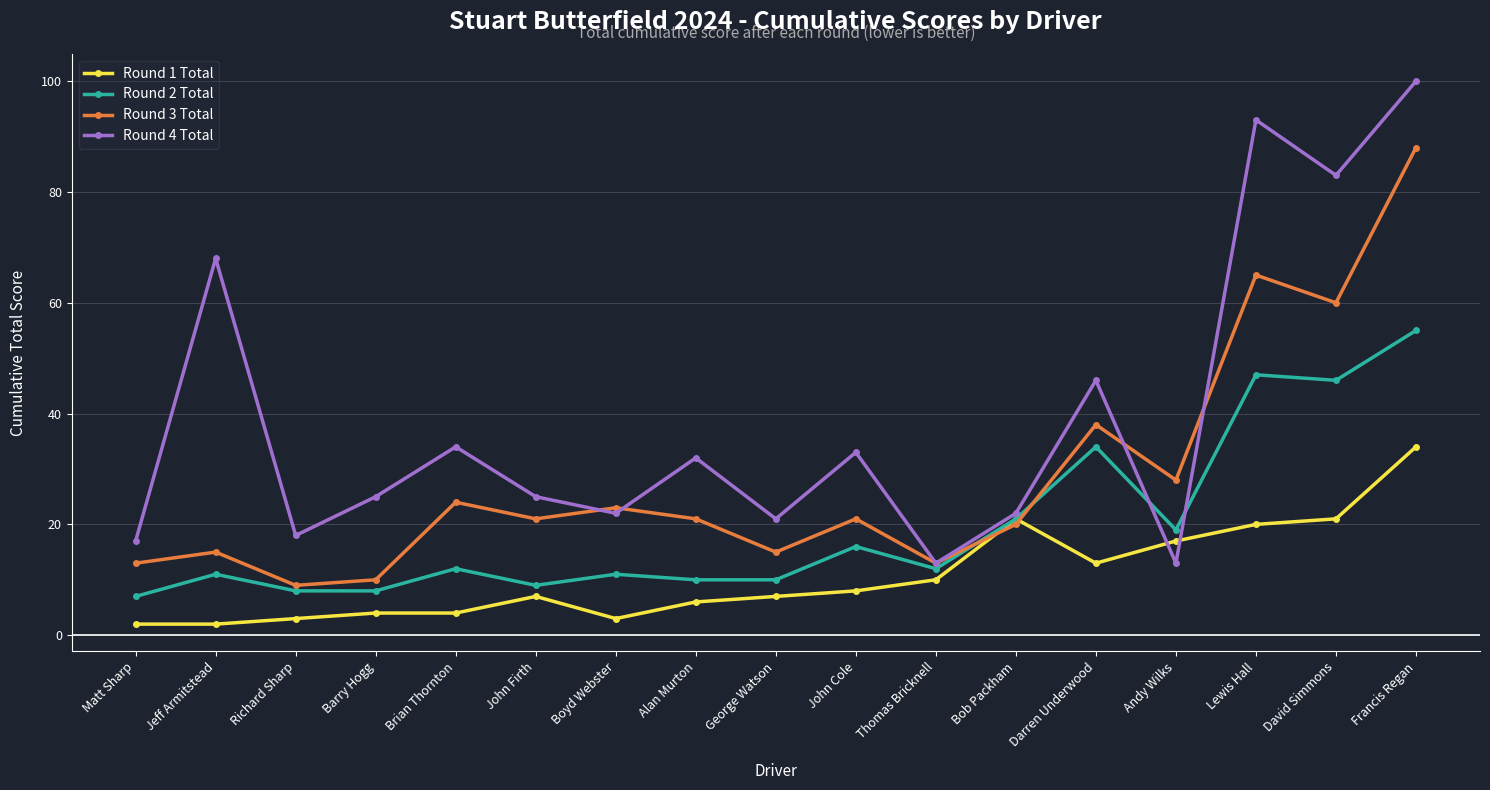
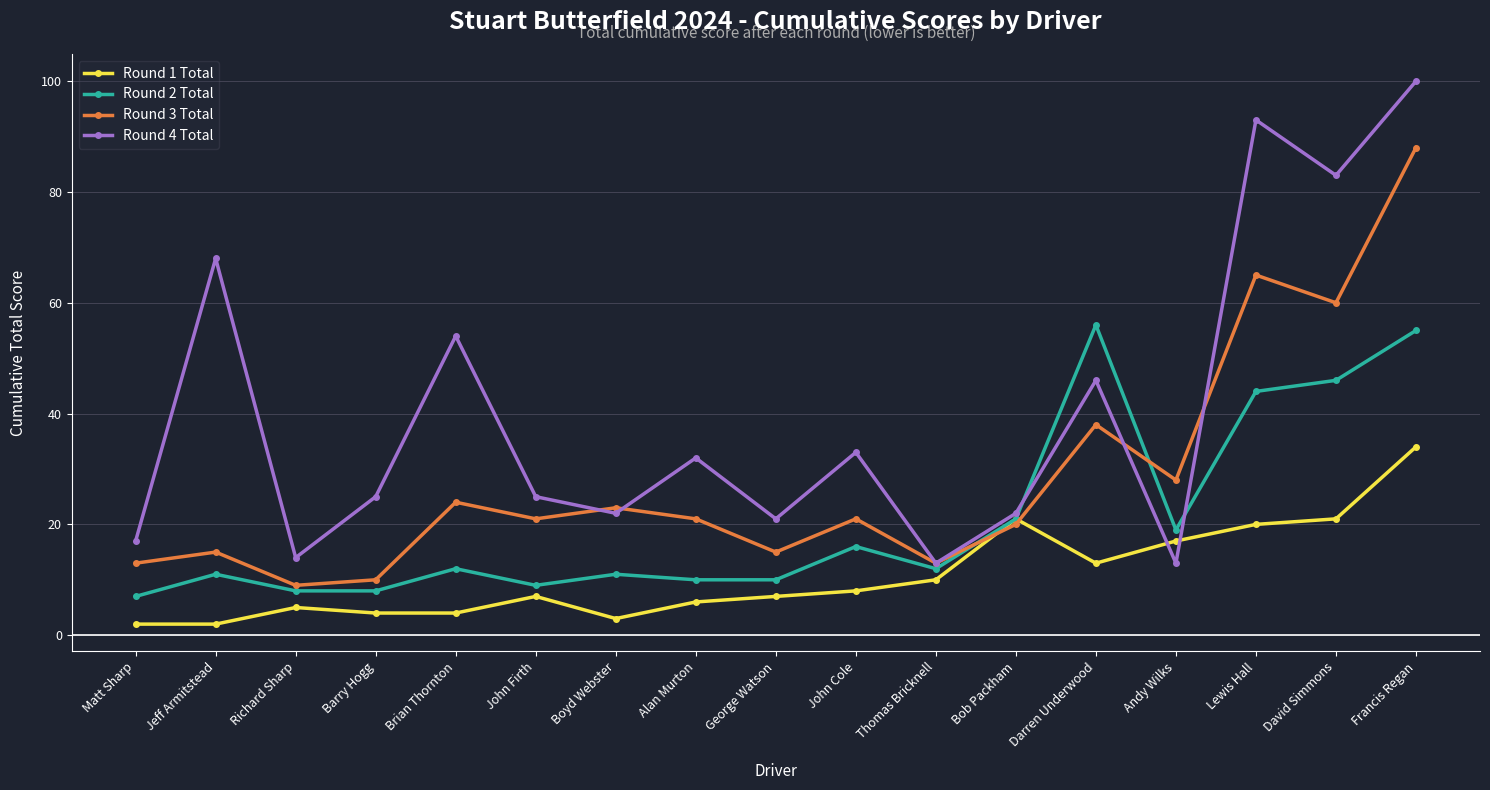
  {
    "Round 1 Total": {
      "Matt Sharp": 2,
      "Jeff Armitstead": 2,
-     "Richard Sharp": 3,
+     "Richard Sharp": 5,
      "Barry Hogg": 4,
      "Brian Thornton": 4,
      "John Firth": 7,
      "Boyd Webster": 3,
      "Alan Murton": 6,
      "George Watson": 7,
      "John Cole": 8,
      "Thomas Bricknell": 10,
      "Darren Underwood": 13,
      "Andy Wilks": 17,
      "Lewis Hall": 20,
      "David Simmons": 21,
      "Francis Regan": 34
    },
    "Round 2 Total": {
      "Matt Sharp": 7,
      "Jeff Armitstead": 11,
      "Richard Sharp": 8,
      "Barry Hogg": 8,
      "Brian Thornton": 12,
      "John Firth": 9,
      "Boyd Webster": 11,
      "Alan Murton": 10,
      "George Watson": 10,
      "John Cole": 16,
      "Thomas Bricknell": 12,
-     "Darren Underwood": 34,
+     "Darren Underwood": 56,
      "Andy Wilks": 19,
-     "Lewis Hall": 47,
+     "Lewis Hall": 44,
      "David Simmons": 46,
      "Francis Regan": 55
    },
    "Round 3 Total": {
      "Matt Sharp": 13,
      "Jeff Armitstead": 15,
      "Richard Sharp": 9,
      "Barry Hogg": 10,
      "Brian Thornton": 24,
      "John Firth": 21,
      "Boyd Webster": 23,
      "Alan Murton": 21,
      "George Watson": 15,
      "John Cole": 21,
      "Bob Packham": 20,
      "Darren Underwood": 38,
      "Andy Wilks": 28,
      "Lewis Hall": 65,
      "David Simmons": 60,
      "Francis Regan": 88
    },
    "Round 4 Total": {
      "Matt Sharp": 17,
      "Jeff Armitstead": 68,
-     "Richard Sharp": 18,
+     "Richard Sharp": 14,
      "Barry Hogg": 25,
-     "Brian Thornton": 34,
+     "Brian Thornton": 54,
      "John Firth": 25,
      "Boyd Webster": 22,
      "Alan Murton": 32,
      "George Watson": 21,
      "John Cole": 33,
      "Bob Packham": 22,
      "Darren Underwood": 46,
      "Andy Wilks": 13,
      "Lewis Hall": 93,
      "David Simmons": 83,
      "Francis Regan": 100
    }
  }
